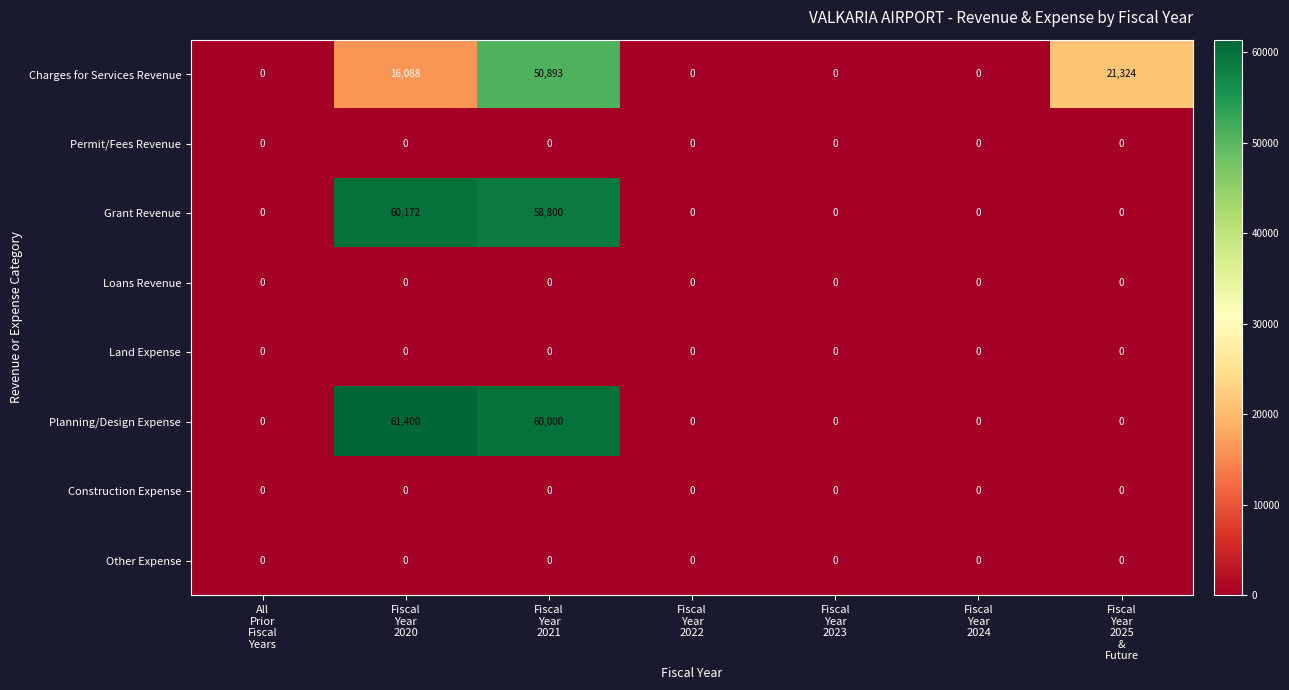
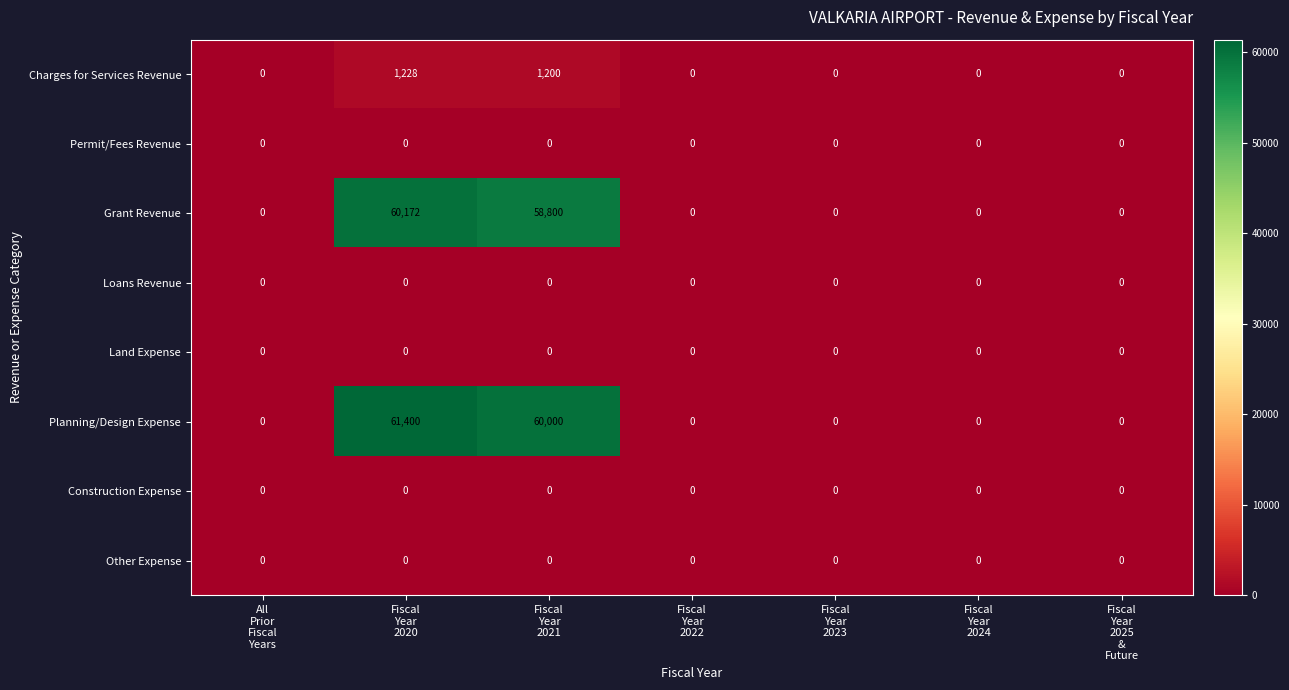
  {
    "Charges for Services Revenue": {
      "All Prior Fiscal Years": "0",
-     "Fiscal Year 2020": "16,088",
-     "Fiscal Year 2021": "50,893",
+     "Fiscal Year 2020": "1,228",
+     "Fiscal Year 2021": "1,200",
      "Fiscal Year 2022": "0",
      "Fiscal Year 2023": "0",
      "Fiscal Year 2024": "0",
-     "Fiscal Year 2025 & Future": "21,324"
+     "Fiscal Year 2025 & Future": "0"
    },
    "Permit/Fees Revenue": {
      "All Prior Fiscal Years": "0",
      "Fiscal Year 2020": "0",
      "Fiscal Year 2021": "0",
      "Fiscal Year 2022": "0",
      "Fiscal Year 2023": "0",
      "Fiscal Year 2024": "0",
      "Fiscal Year 2025 & Future": "0"
    },
    "Grant Revenue": {
      "All Prior Fiscal Years": "0",
      "Fiscal Year 2020": "60,172",
      "Fiscal Year 2021": "58,800",
      "Fiscal Year 2022": "0",
      "Fiscal Year 2023": "0",
      "Fiscal Year 2024": "0",
      "Fiscal Year 2025 & Future": "0"
    },
    "Loans Revenue": {
      "All Prior Fiscal Years": "0",
      "Fiscal Year 2020": "0",
      "Fiscal Year 2021": "0",
      "Fiscal Year 2022": "0",
      "Fiscal Year 2023": "0",
      "Fiscal Year 2024": "0",
      "Fiscal Year 2025 & Future": "0"
    },
    "Land Expense": {
      "All Prior Fiscal Years": "0",
      "Fiscal Year 2020": "0",
      "Fiscal Year 2021": "0",
      "Fiscal Year 2022": "0",
      "Fiscal Year 2023": "0",
      "Fiscal Year 2024": "0",
      "Fiscal Year 2025 & Future": "0"
    },
    "Planning/Design Expense": {
      "All Prior Fiscal Years": "0",
      "Fiscal Year 2020": "61,400",
      "Fiscal Year 2021": "60,000",
      "Fiscal Year 2022": "0",
      "Fiscal Year 2023": "0",
      "Fiscal Year 2024": "0",
      "Fiscal Year 2025 & Future": "0"
    },
    "Construction Expense": {
      "All Prior Fiscal Years": "0",
      "Fiscal Year 2020": "0",
      "Fiscal Year 2021": "0",
      "Fiscal Year 2022": "0",
      "Fiscal Year 2023": "0",
      "Fiscal Year 2024": "0",
      "Fiscal Year 2025 & Future": "0"
    },
    "Other Expense": {
      "All Prior Fiscal Years": "0",
      "Fiscal Year 2020": "0",
      "Fiscal Year 2021": "0",
      "Fiscal Year 2022": "0",
      "Fiscal Year 2023": "0",
      "Fiscal Year 2024": "0",
      "Fiscal Year 2025 & Future": "0"
    }
  }
